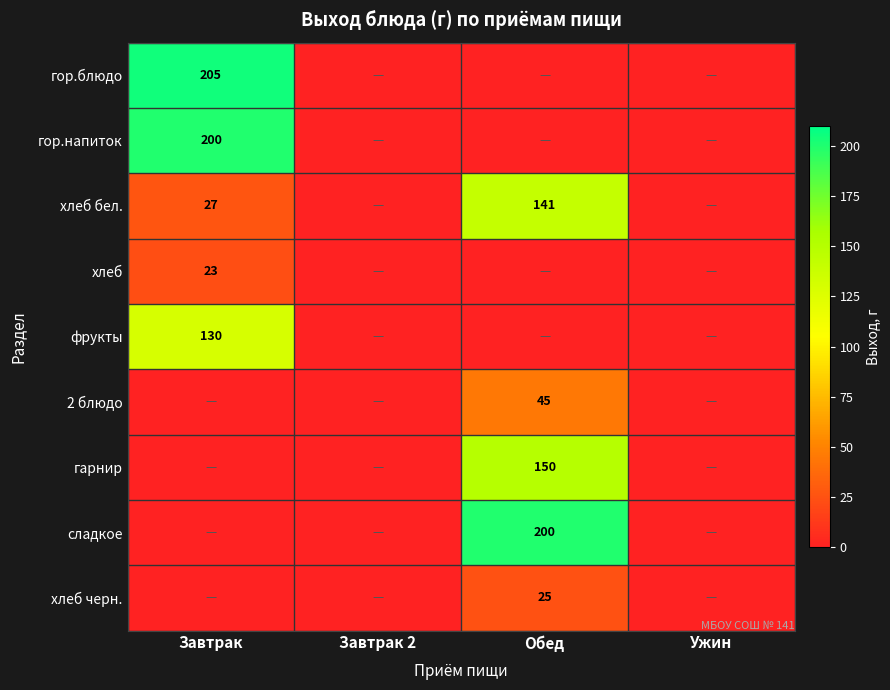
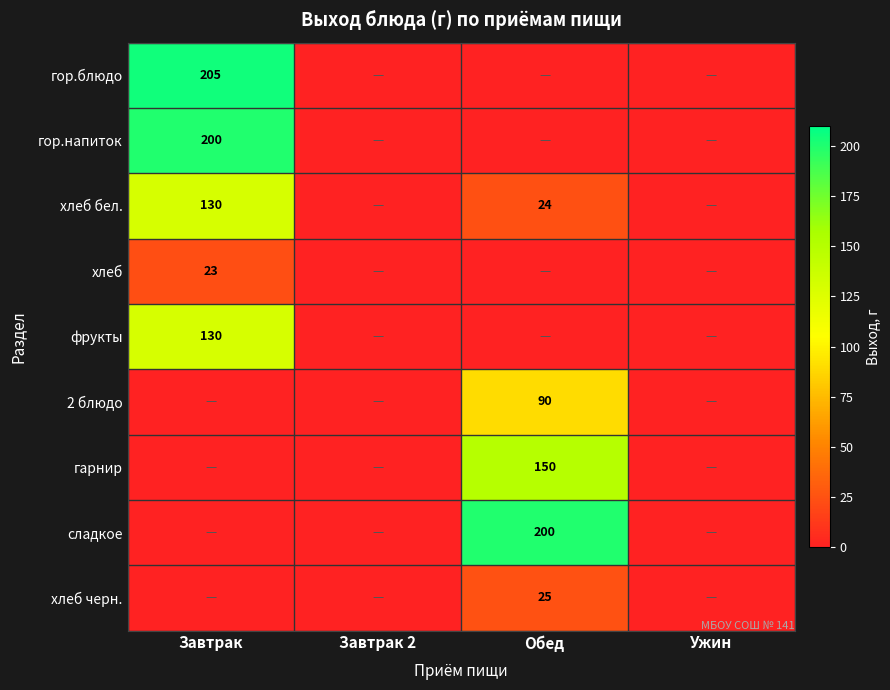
  {
    "гор.блюдо": {
      "Завтрак": 205
    },
    "гор.напиток": {
      "Завтрак": 200
    },
    "хлеб бел.": {
-     "Завтрак": 27,
-     "Обед": 141
+     "Завтрак": 130,
+     "Обед": 24
    },
    "хлеб": {
      "Завтрак": 23
    },
    "фрукты": {
      "Завтрак": 130
    },
    "2 блюдо": {
-     "Обед": 45
+     "Обед": 90
    },
    "гарнир": {
      "Обед": 150
    },
    "сладкое": {
      "Обед": 200
    },
    "хлеб черн.": {
      "Обед": 25
    }
  }
